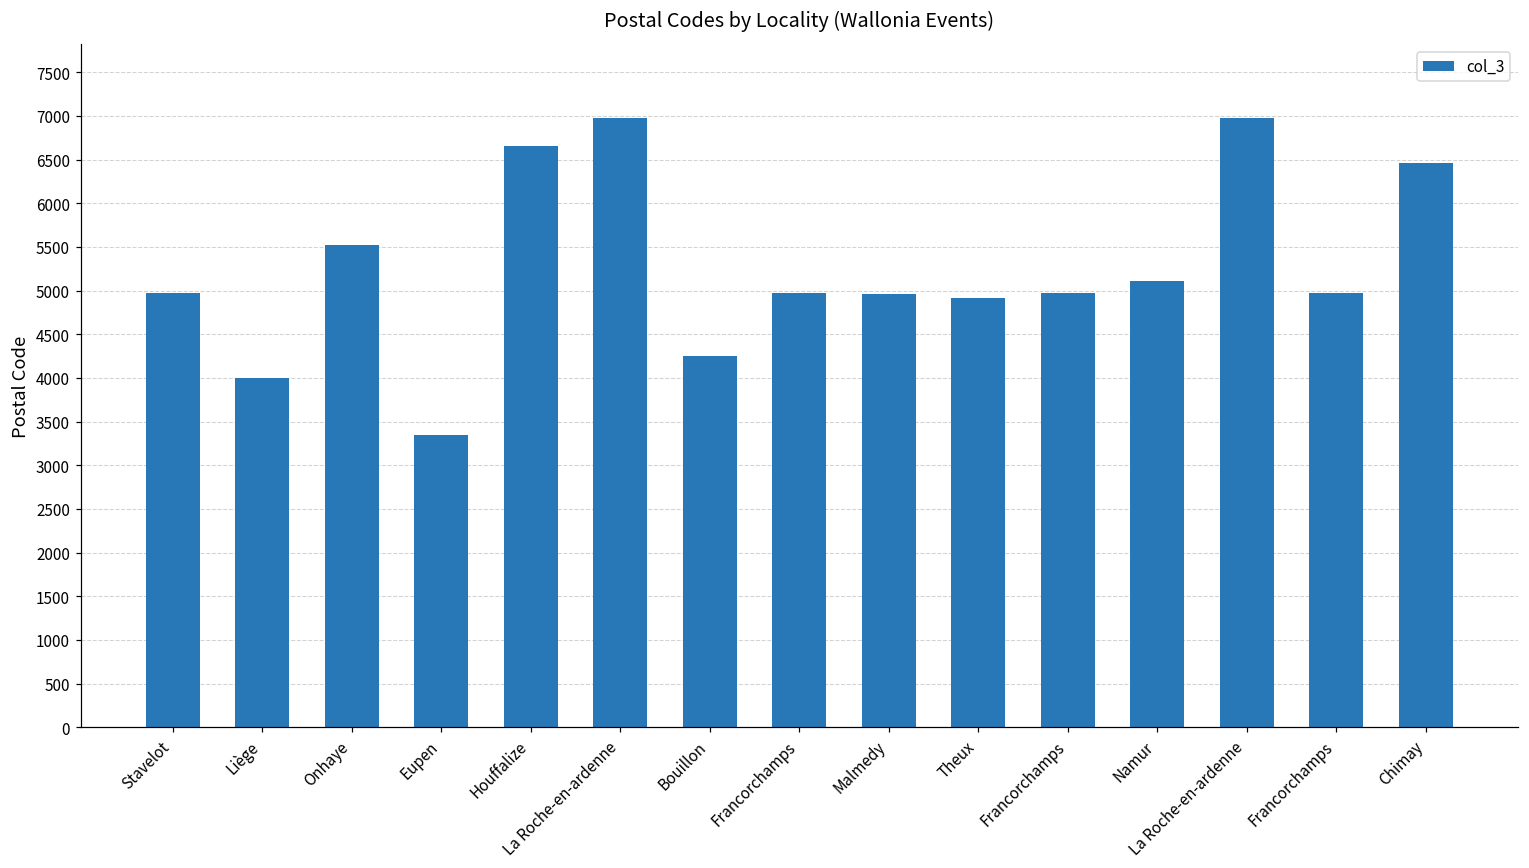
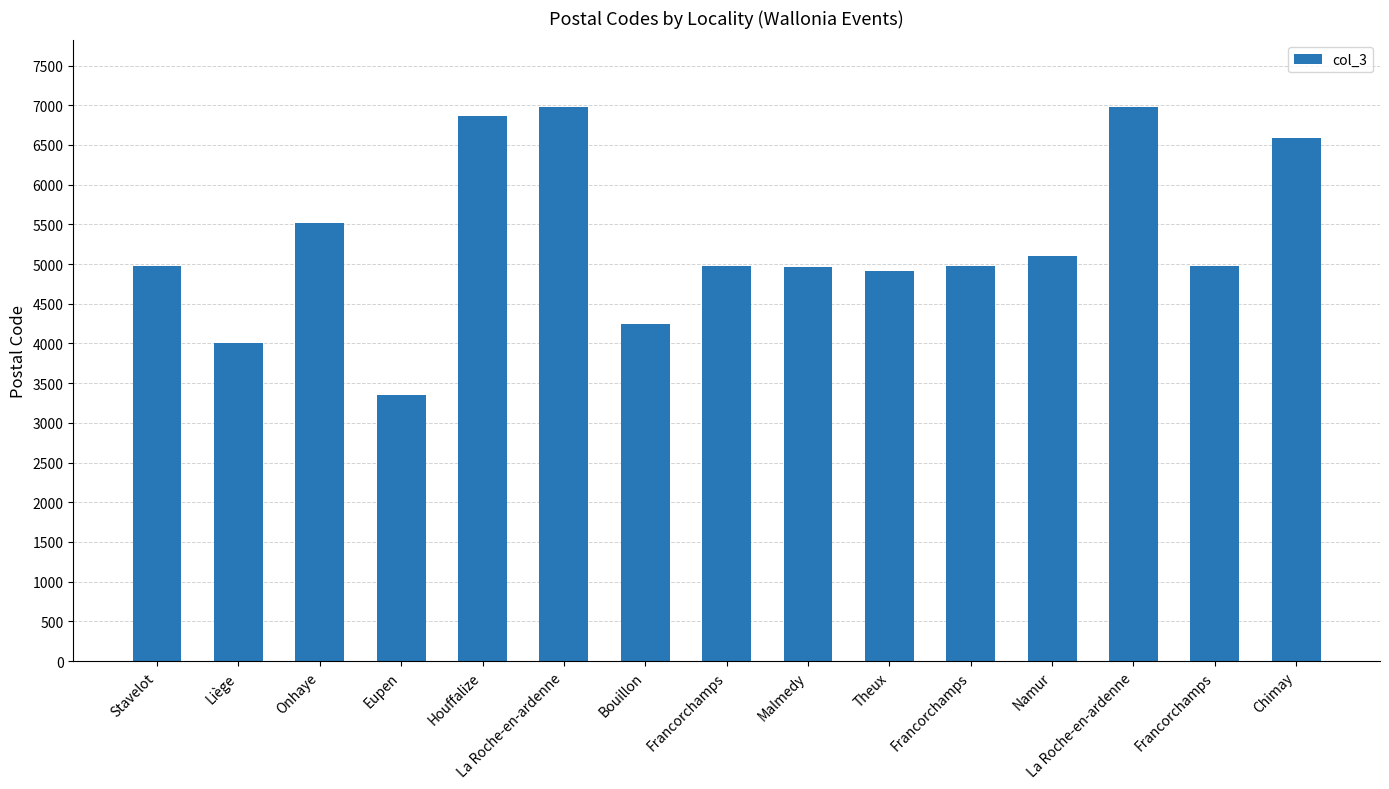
  {
    "Stavelot": 5000,
    "Liège": 4000,
    "Onhaye": 5500,
    "Eupen": 3300,
-   "Houffalize": 6700,
+   "Houffalize": 6900,
    "Bouillon": 4200,
    "Malmedy": 5000,
    "Theux": 4900,
    "Namur": 5100,
-   "Chimay": 6500
+   "Chimay": 6600
  }
